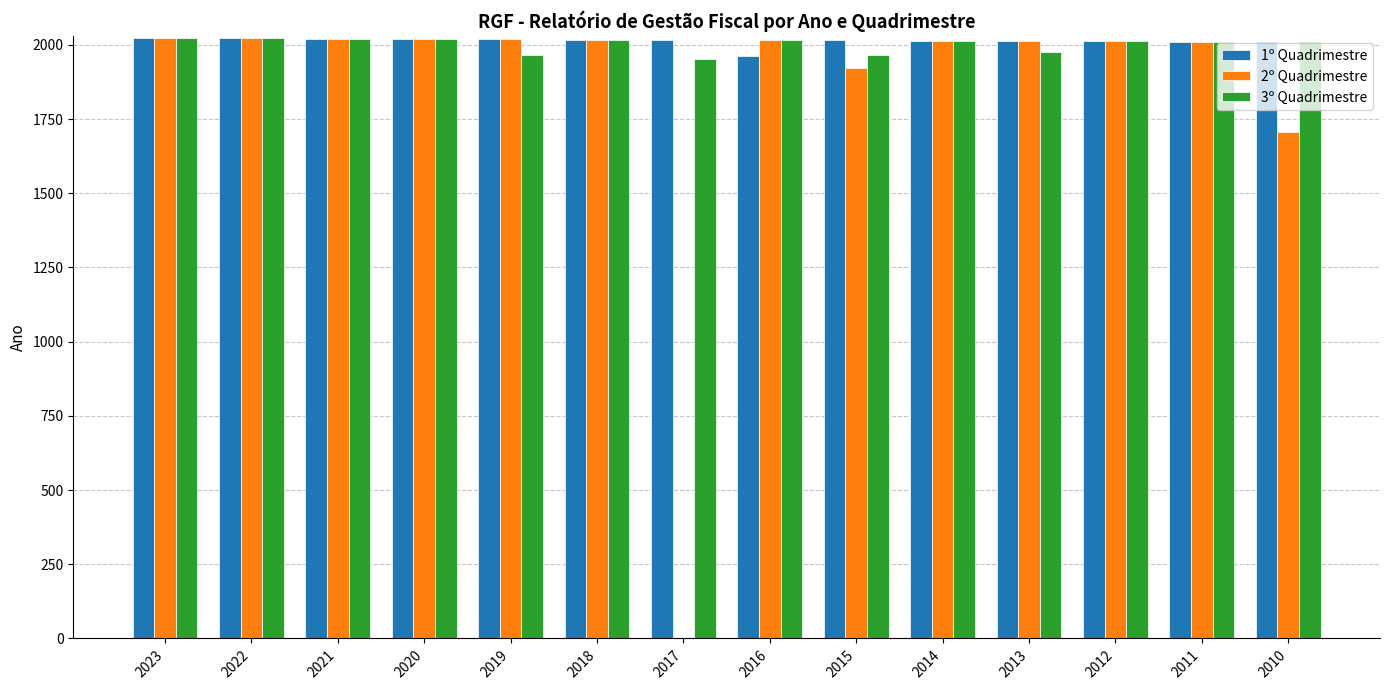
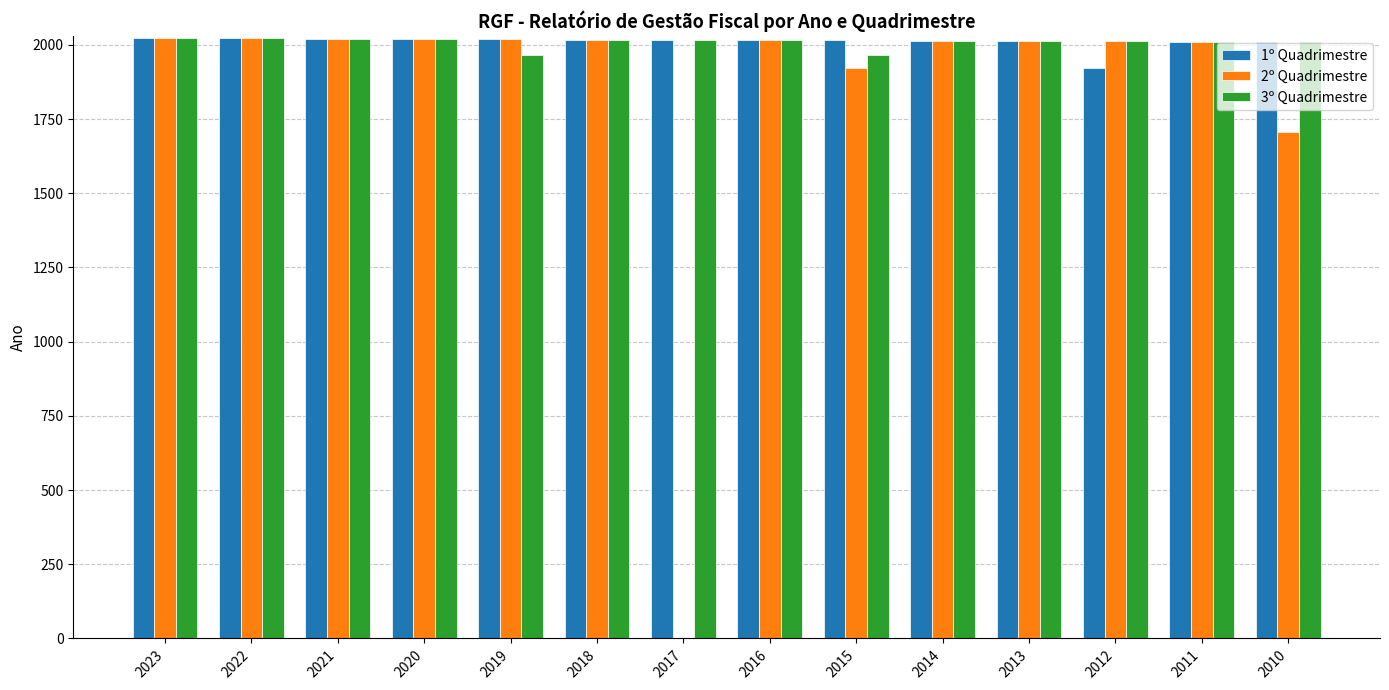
  {
    "1º Quadrimestre": {
      "2023": 2020,
      "2022": 2020,
      "2021": 2020,
      "2020": 2020,
      "2019": 2020,
      "2018": 2020,
      "2017": 2020,
-     "2016": 1960,
+     "2016": 2020,
      "2015": 2020,
      "2014": 2010,
      "2013": 2010,
-     "2012": 2010,
+     "2012": 1920,
      "2011": 2010,
      "2010": 2010
    },
    "2º Quadrimestre": {
      "2023": 2020,
      "2022": 2020,
      "2021": 2020,
      "2020": 2020,
      "2019": 2020,
      "2018": 2020,
      "2017": 0,
      "2016": 2020,
      "2015": 1920,
      "2014": 2010,
      "2013": 2010,
      "2012": 2010,
      "2011": 2010,
      "2010": 1710
    },
    "3º Quadrimestre": {
      "2023": 2020,
      "2022": 2020,
      "2021": 2020,
      "2020": 2020,
      "2019": 1970,
      "2018": 2020,
-     "2017": 1950,
+     "2017": 2020,
      "2016": 2020,
      "2015": 1970,
      "2014": 2010,
-     "2013": 1980,
+     "2013": 2010,
      "2012": 2010,
      "2011": 2010,
      "2010": 2010
    }
  }
